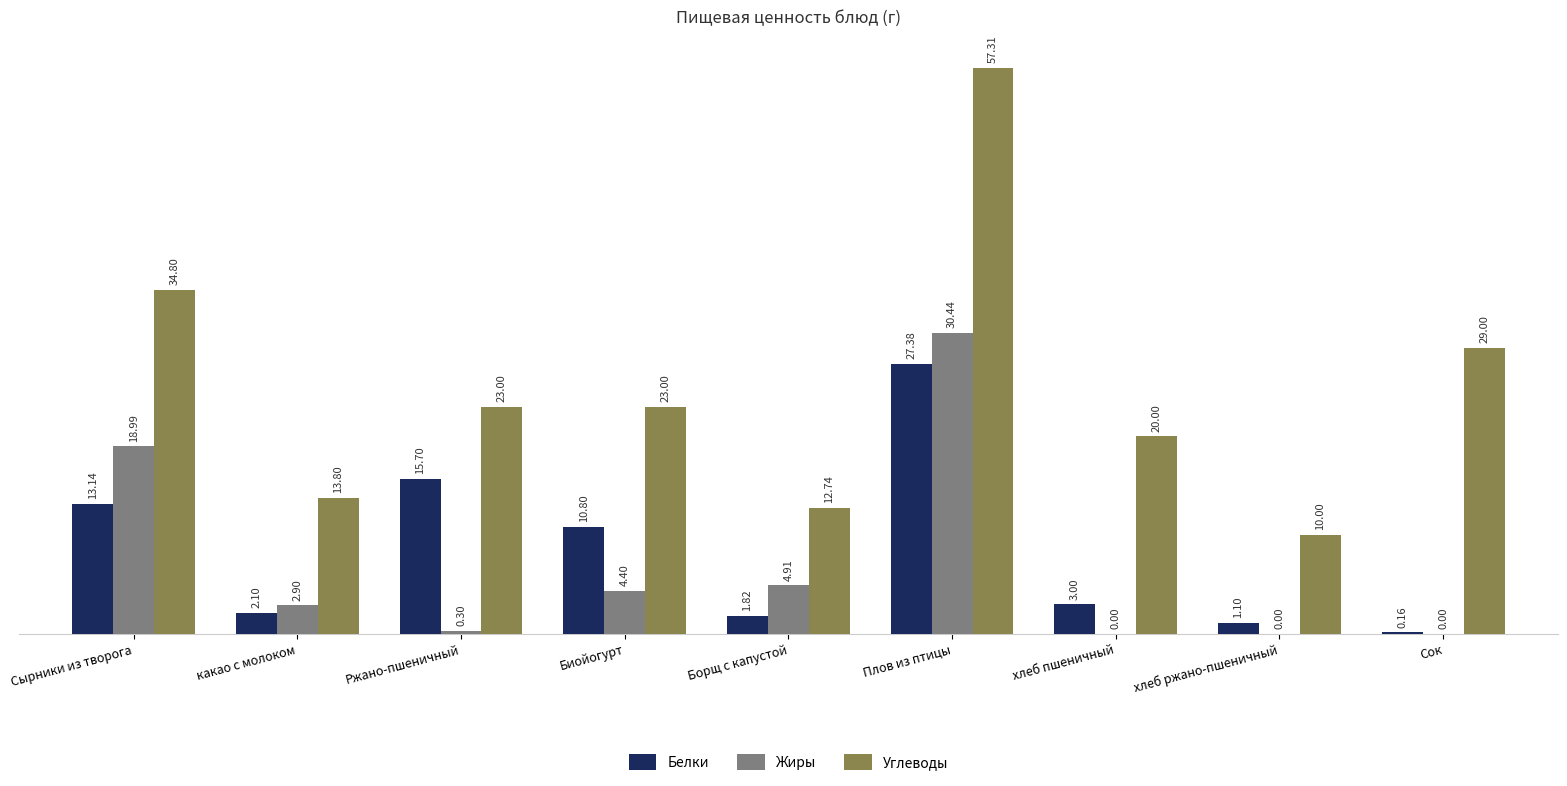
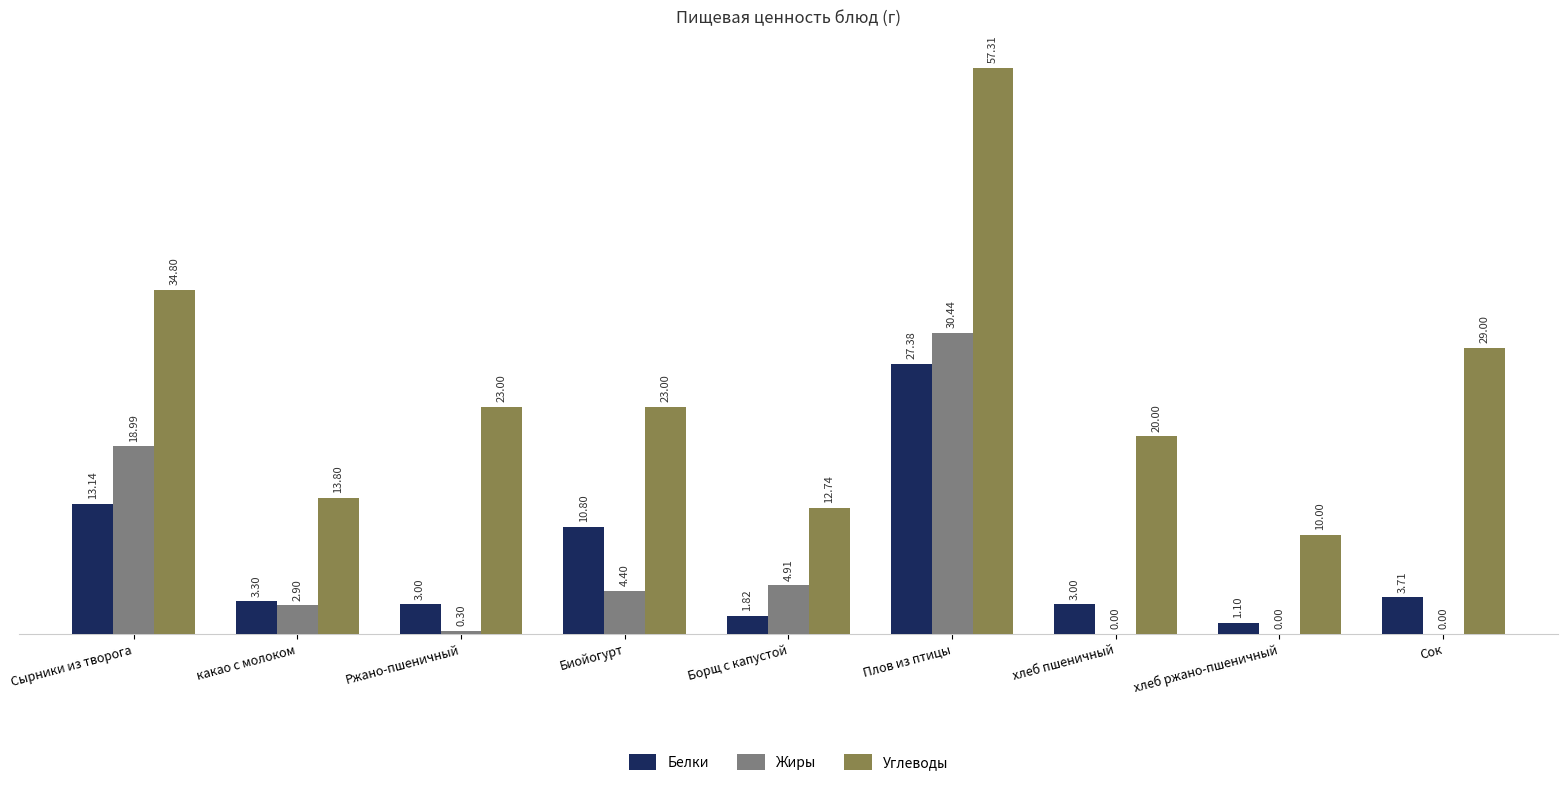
  {
    "Белки": {
      "Сырники из творога": 13.14,
-     "какао с молоком": 2.10,
-     "Ржано-пшеничный": 15.70,
+     "какао с молоком": 3.30,
+     "Ржано-пшеничный": 3.00,
      "Биойогурт": 10.80,
      "Борщ с капустой": 1.82,
      "Плов из птицы": 27.38,
      "хлеб пшеничный": 3.00,
      "хлеб ржано-пшеничный": 1.10,
-     "Сок": 0.16
+     "Сок": 3.71
    }
  }
